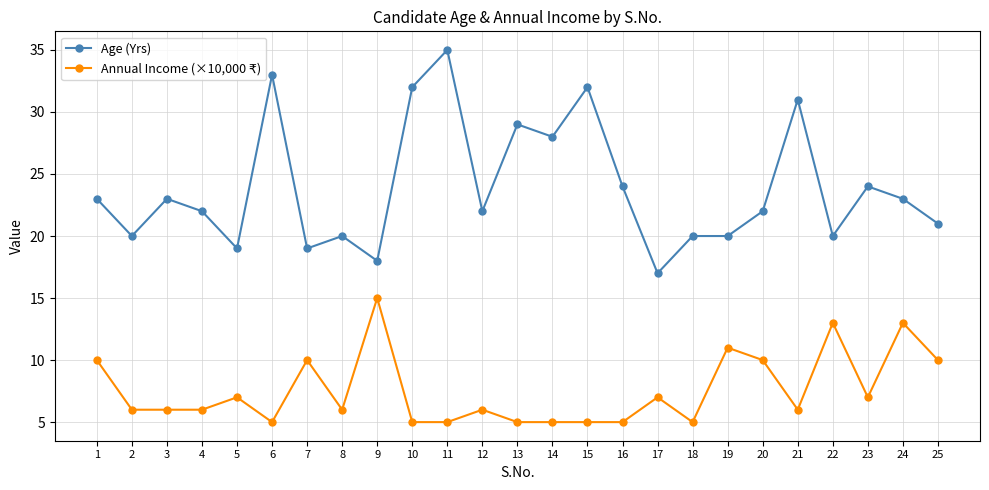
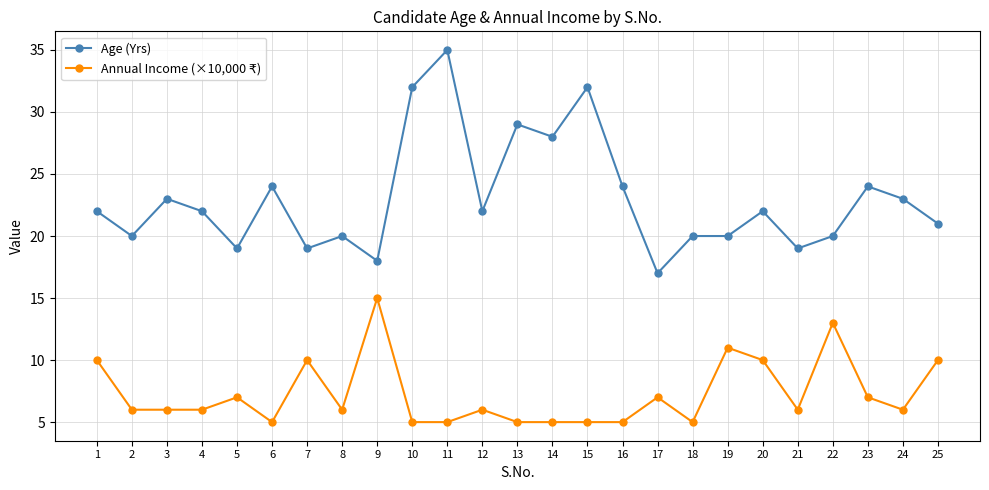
  {
    "Age (Yrs)": {
-     "1": 23,
+     "1": 22,
      "2": 20,
      "3": 23,
      "4": 22,
      "5": 19,
-     "6": 33,
+     "6": 24,
      "7": 19,
      "8": 20,
      "9": 18,
      "10": 32,
      "11": 35,
      "12": 22,
      "13": 29,
      "14": 28,
      "15": 32,
      "16": 24,
      "17": 17,
      "18": 20,
      "19": 20,
      "20": 22,
-     "21": 31,
+     "21": 19,
      "22": 20,
      "23": 24,
      "24": 23,
      "25": 21
    },
    "Annual Income (×10,000 ₹)": {
      "1": 10,
      "2": 6,
      "3": 6,
      "4": 6,
      "5": 7,
      "6": 5,
      "7": 10,
      "8": 6,
      "9": 15,
      "10": 5,
      "11": 5,
      "12": 6,
      "13": 5,
      "14": 5,
      "15": 5,
      "16": 5,
      "17": 7,
      "18": 5,
      "19": 11,
      "20": 10,
      "21": 6,
      "22": 13,
      "23": 7,
-     "24": 13,
+     "24": 6,
      "25": 10
    }
  }
